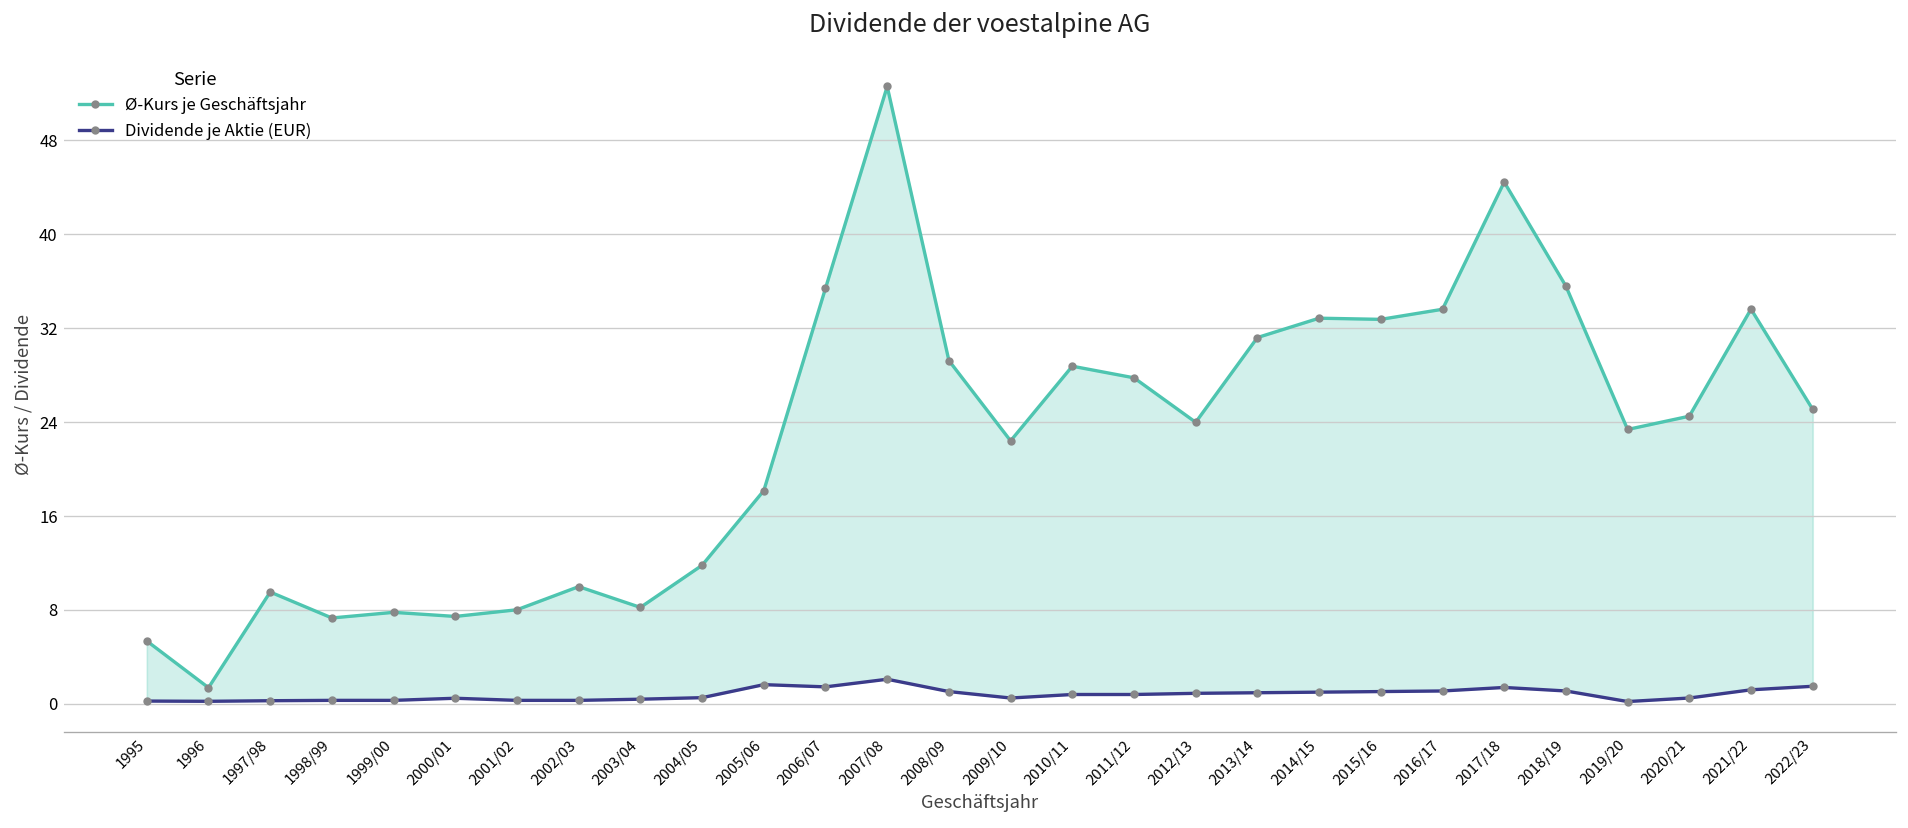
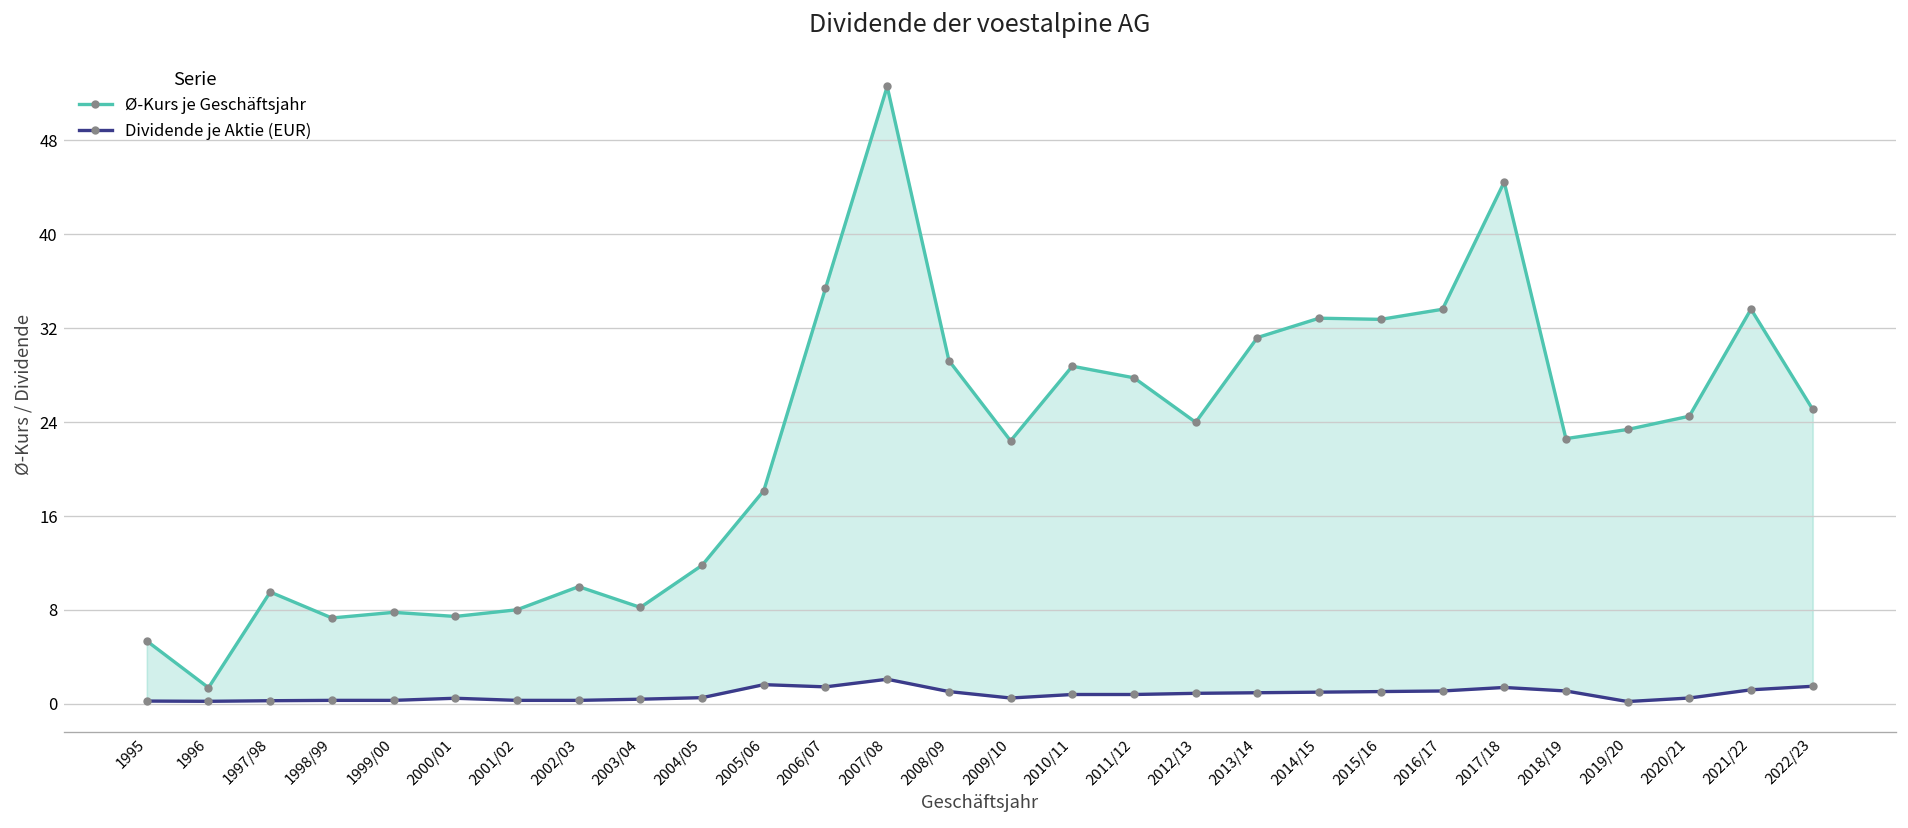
  {
    "Ø-Kurs je Geschäftsjahr": {
      "1995": 5,
      "1996": 1,
      "1997/98": 10,
      "1998/99": 7,
      "1999/00": 8,
      "2000/01": 7,
      "2001/02": 8,
      "2002/03": 10,
      "2003/04": 8,
      "2004/05": 12,
      "2005/06": 18,
      "2006/07": 35,
      "2007/08": 53,
      "2008/09": 29,
      "2009/10": 22,
      "2010/11": 29,
      "2011/12": 28,
      "2012/13": 24,
      "2013/14": 31,
      "2014/15": 33,
      "2015/16": 33,
      "2016/17": 34,
      "2017/18": 44,
-     "2018/19": 36,
+     "2018/19": 23,
      "2019/20": 23,
      "2020/21": 25,
      "2021/22": 34,
      "2022/23": 25
    },
    "Dividende je Aktie (EUR)": {
      "1995": 0,
      "1996": 0,
      "1997/98": 0,
      "1998/99": 0,
      "1999/00": 0,
      "2000/01": 0,
      "2001/02": 0,
      "2002/03": 0,
      "2003/04": 0,
      "2004/05": 1,
      "2005/06": 2,
      "2006/07": 1,
      "2007/08": 2,
      "2008/09": 1,
      "2009/10": 1,
      "2010/11": 1,
      "2011/12": 1,
      "2012/13": 1,
      "2013/14": 1,
      "2014/15": 1,
      "2015/16": 1,
      "2016/17": 1,
      "2017/18": 1,
      "2018/19": 1,
      "2019/20": 0,
      "2020/21": 1,
      "2021/22": 1,
      "2022/23": 2
    }
  }
